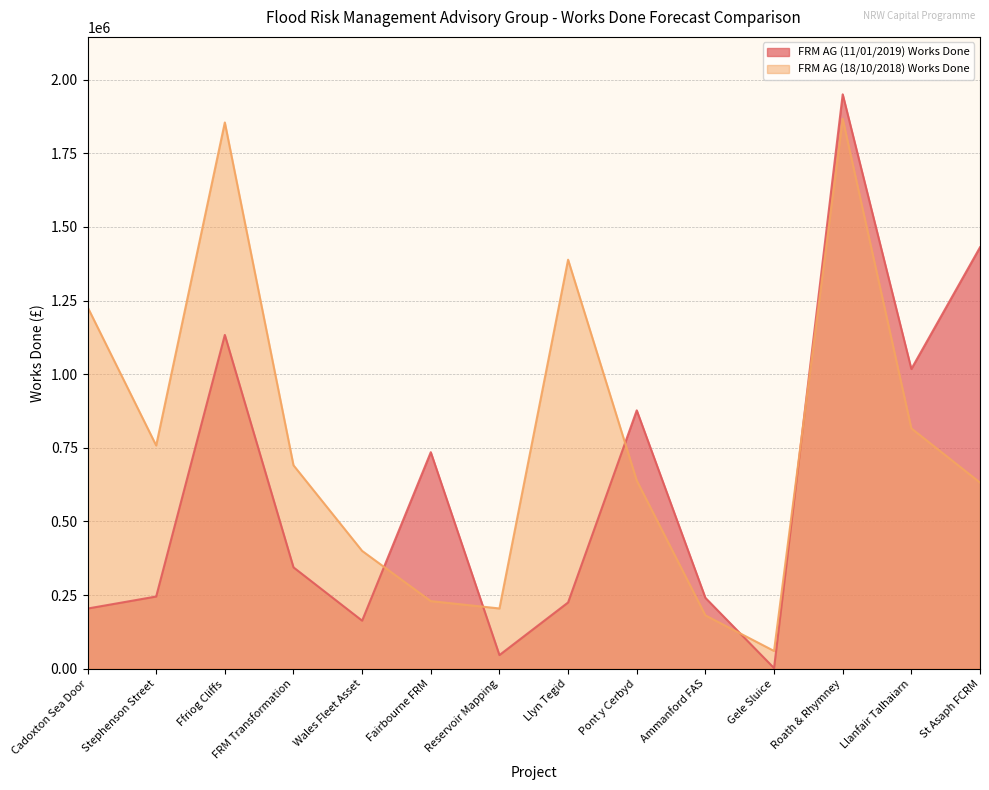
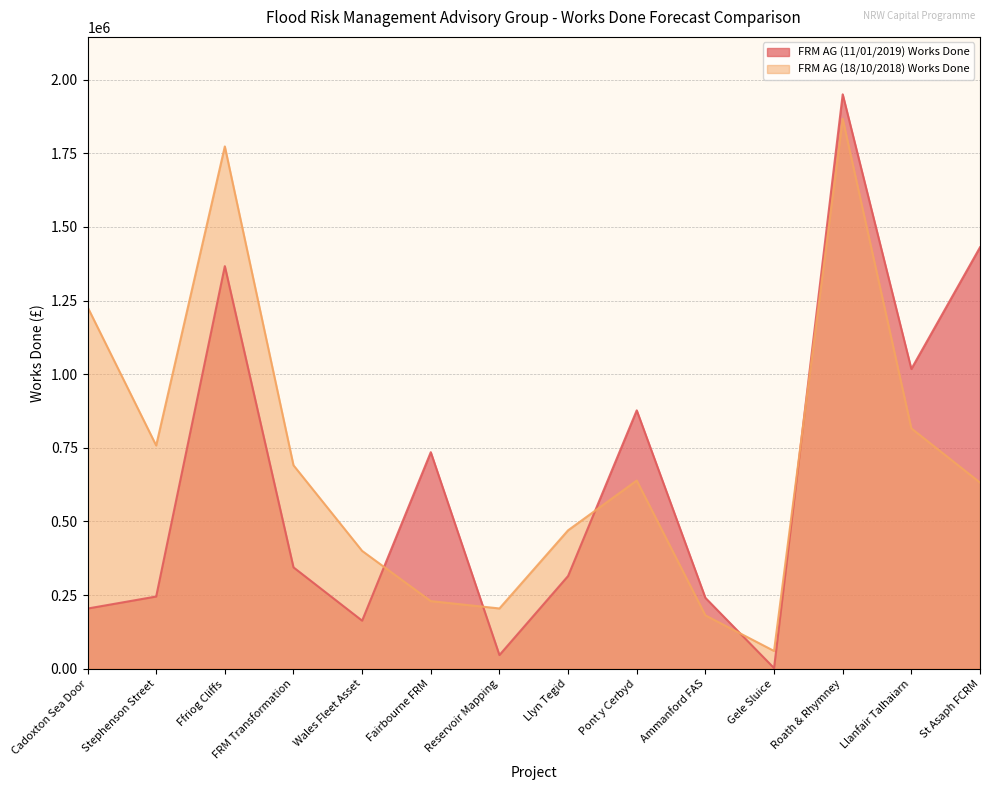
  {
    "FRM AG (11/01/2019) Works Done": {
      "Cadoxton Sea Door": 200000,
      "Stephenson Street": 250000,
-     "Ffriog Cliffs": 1130000,
+     "Ffriog Cliffs": 1370000,
      "FRM Transformation": 340000,
      "Wales Fleet Asset": 160000,
      "Fairbourne FRM": 740000,
      "Reservoir Mapping": 50000,
-     "Llyn Tegid": 220000,
+     "Llyn Tegid": 310000,
      "Pont y Cerbyd": 880000,
      "Ammanford FAS": 240000,
      "Gele Sluice": 0,
      "Roath & Rhymney": 1950000,
      "Llanfair Talhaiarn": 1020000,
      "St Asaph FCRM": 1430000
    },
    "FRM AG (18/10/2018) Works Done": {
      "Cadoxton Sea Door": 1230000,
      "Stephenson Street": 760000,
-     "Ffriog Cliffs": 1850000,
+     "Ffriog Cliffs": 1770000,
      "FRM Transformation": 690000,
      "Wales Fleet Asset": 400000,
      "Fairbourne FRM": 230000,
      "Reservoir Mapping": 200000,
-     "Llyn Tegid": 1390000,
+     "Llyn Tegid": 470000,
      "Pont y Cerbyd": 640000,
      "Ammanford FAS": 180000,
      "Gele Sluice": 60000,
      "Roath & Rhymney": 1870000,
      "Llanfair Talhaiarn": 820000,
      "St Asaph FCRM": 630000
    }
  }
